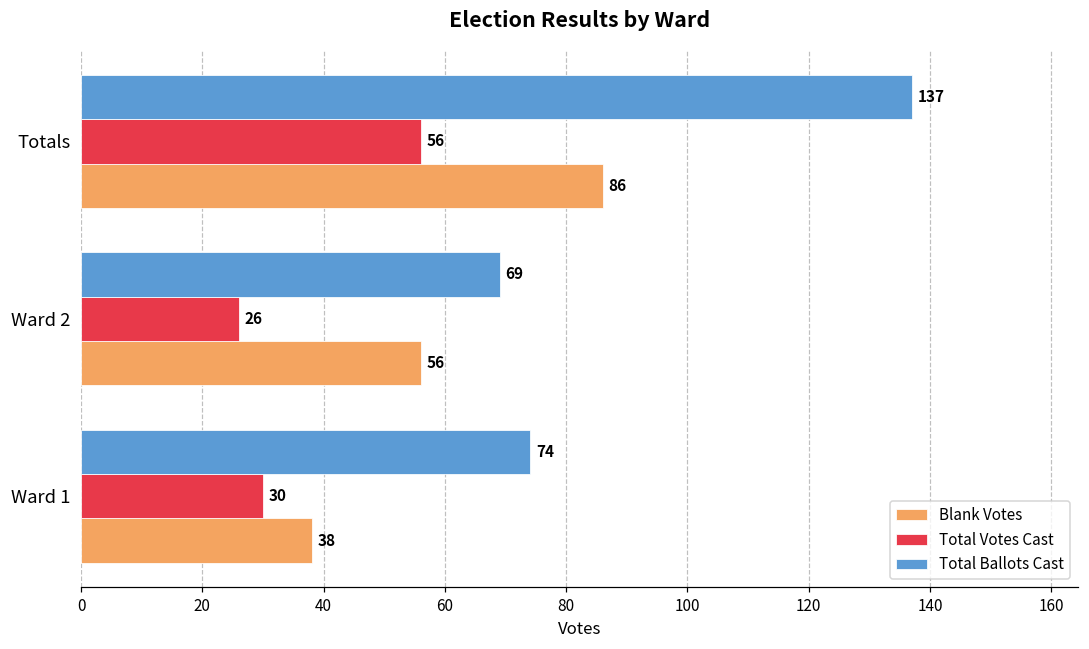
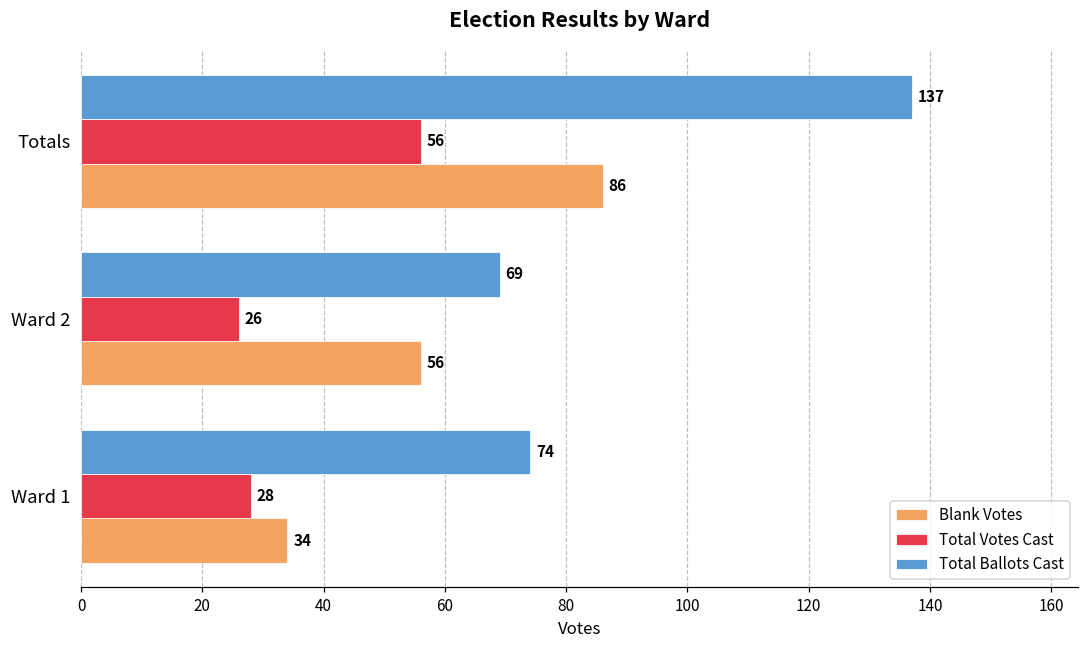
  {
    "Blank Votes": {
      "Totals": 86,
      "Ward 2": 56,
-     "Ward 1": 38
+     "Ward 1": 34
    },
    "Total Votes Cast": {
      "Totals": 56,
      "Ward 2": 26,
-     "Ward 1": 30
+     "Ward 1": 28
    },
    "Total Ballots Cast": {
      "Totals": 137,
      "Ward 2": 69,
      "Ward 1": 74
    }
  }
